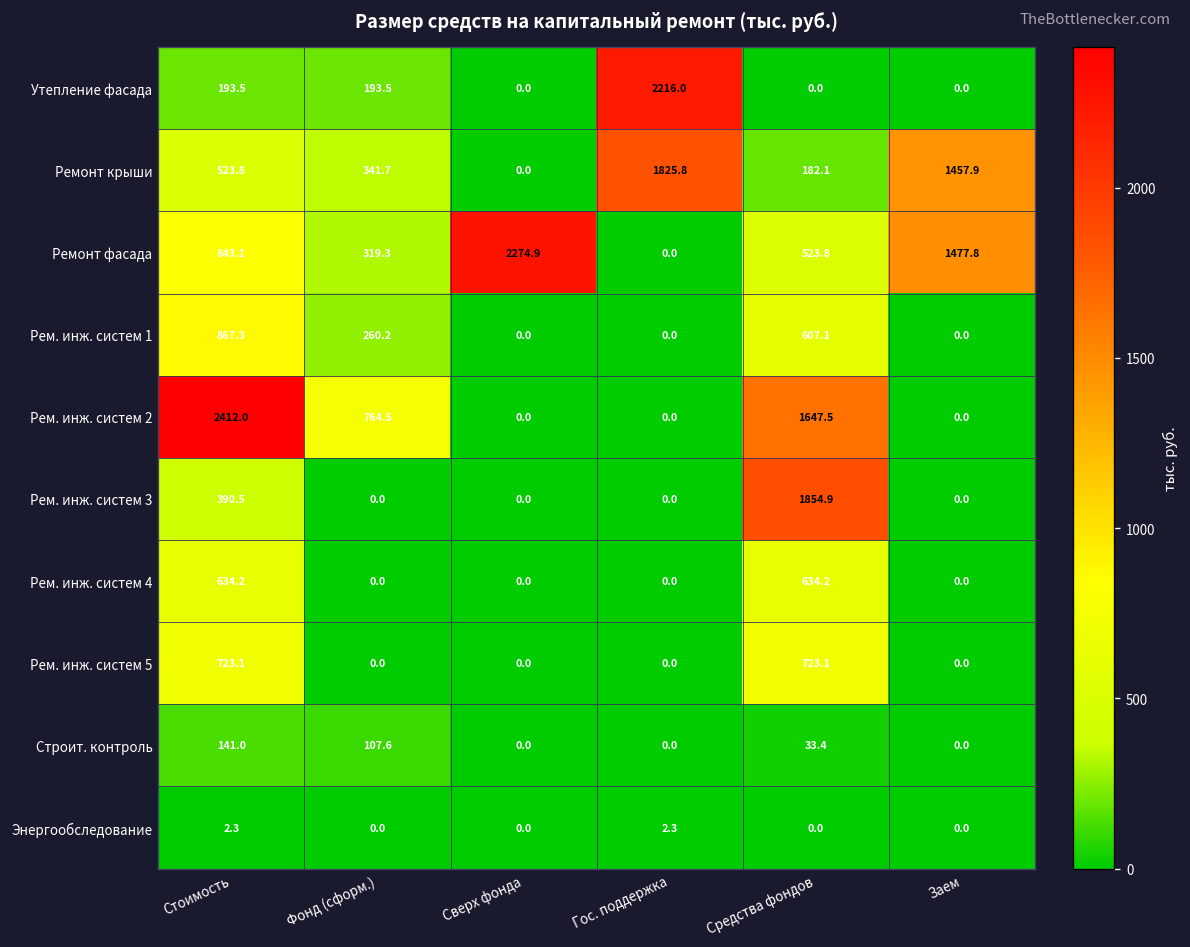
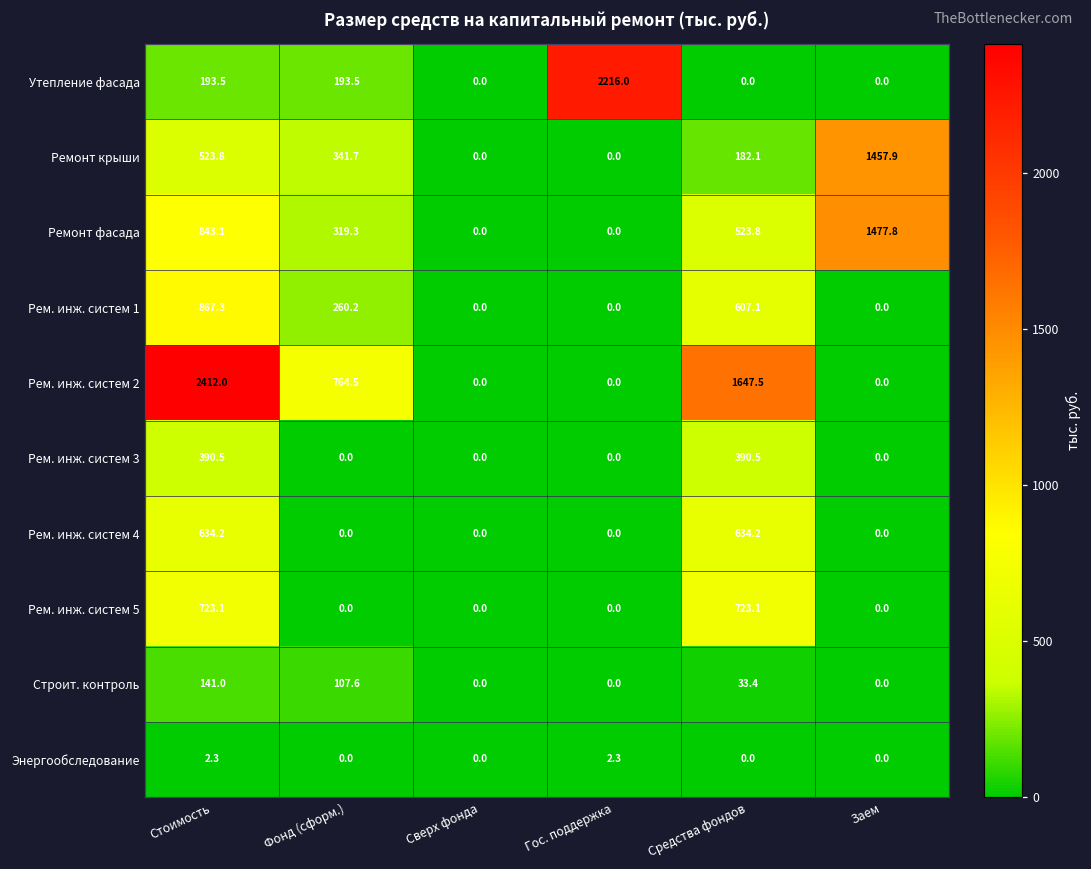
  {
    "Утепление фасада": {
      "Стоимость": 193.5,
      "Фонд (сформ.)": 193.5,
      "Сверх фонда": 0.0,
      "Гос. поддержка": 2216.0,
      "Средства фондов": 0.0,
      "Заем": 0.0
    },
    "Ремонт крыши": {
      "Стоимость": 523.8,
      "Фонд (сформ.)": 341.7,
      "Сверх фонда": 0.0,
-     "Гос. поддержка": 1825.8,
+     "Гос. поддержка": 0.0,
      "Средства фондов": 182.1,
      "Заем": 1457.9
    },
    "Ремонт фасада": {
      "Стоимость": 843.1,
      "Фонд (сформ.)": 319.3,
-     "Сверх фонда": 2274.9,
+     "Сверх фонда": 0.0,
      "Гос. поддержка": 0.0,
      "Средства фондов": 523.8,
      "Заем": 1477.8
    },
    "Рем. инж. систем 1": {
      "Стоимость": 867.3,
      "Фонд (сформ.)": 260.2,
      "Сверх фонда": 0.0,
      "Гос. поддержка": 0.0,
      "Средства фондов": 607.1,
      "Заем": 0.0
    },
    "Рем. инж. систем 2": {
      "Стоимость": 2412.0,
      "Фонд (сформ.)": 764.5,
      "Сверх фонда": 0.0,
      "Гос. поддержка": 0.0,
      "Средства фондов": 1647.5,
      "Заем": 0.0
    },
    "Рем. инж. систем 3": {
      "Стоимость": 390.5,
      "Фонд (сформ.)": 0.0,
      "Сверх фонда": 0.0,
      "Гос. поддержка": 0.0,
-     "Средства фондов": 1854.9,
+     "Средства фондов": 390.5,
      "Заем": 0.0
    },
    "Рем. инж. систем 4": {
      "Стоимость": 634.2,
      "Фонд (сформ.)": 0.0,
      "Сверх фонда": 0.0,
      "Гос. поддержка": 0.0,
      "Средства фондов": 634.2,
      "Заем": 0.0
    },
    "Рем. инж. систем 5": {
      "Стоимость": 723.1,
      "Фонд (сформ.)": 0.0,
      "Сверх фонда": 0.0,
      "Гос. поддержка": 0.0,
      "Средства фондов": 723.1,
      "Заем": 0.0
    },
    "Строит. контроль": {
      "Стоимость": 141.0,
      "Фонд (сформ.)": 107.6,
      "Сверх фонда": 0.0,
      "Гос. поддержка": 0.0,
      "Средства фондов": 33.4,
      "Заем": 0.0
    },
    "Энергообследование": {
      "Стоимость": 2.3,
      "Фонд (сформ.)": 0.0,
      "Сверх фонда": 0.0,
      "Гос. поддержка": 2.3,
      "Средства фондов": 0.0,
      "Заем": 0.0
    }
  }
